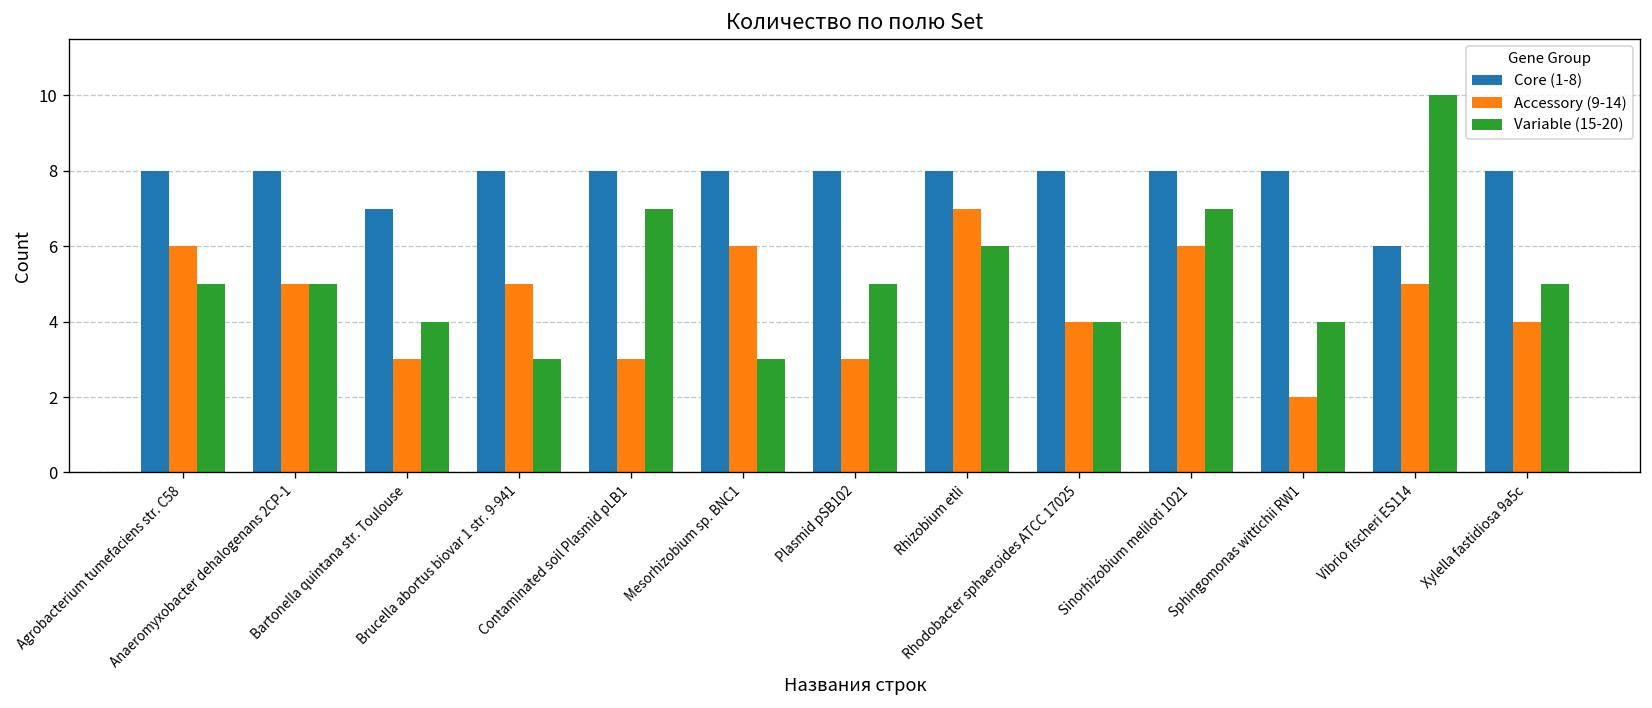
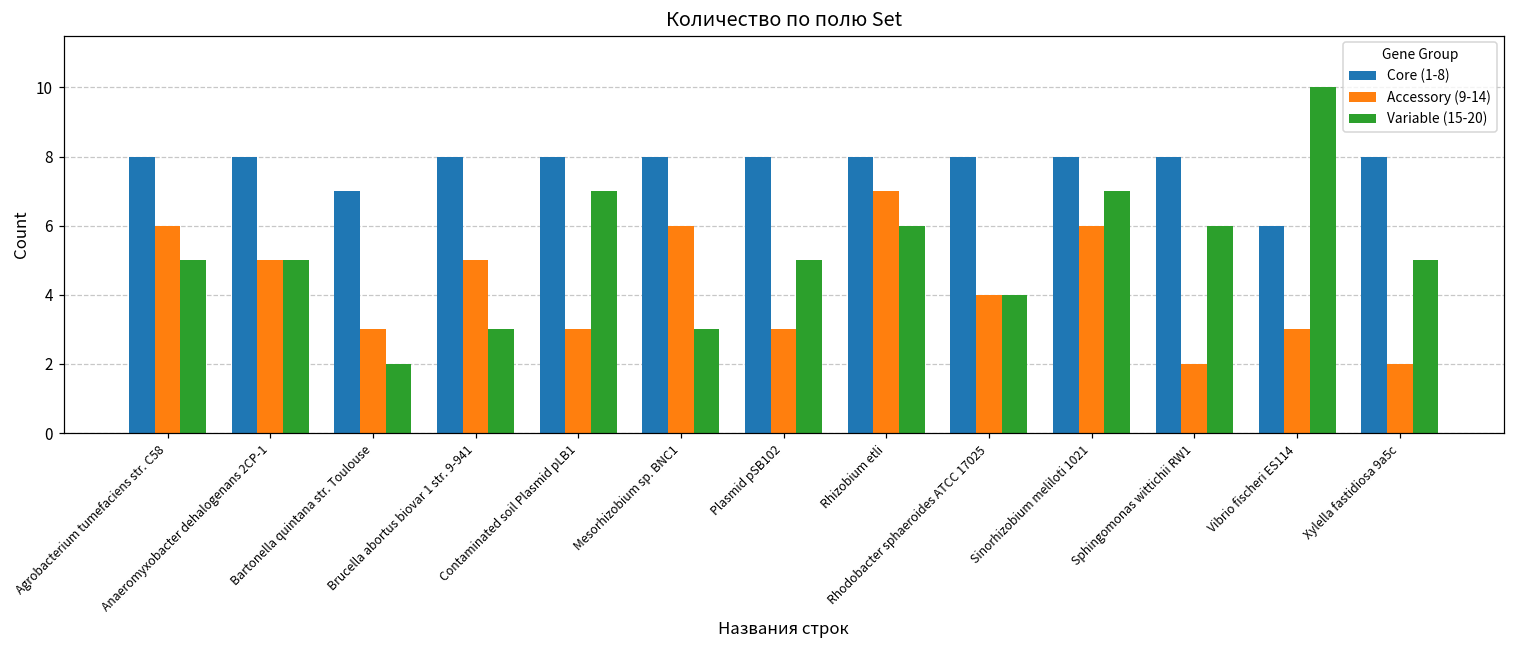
  {
    "Core (1-8)": {
      "Agrobacterium tumefaciens str. C58": 8,
      "Anaeromyxobacter dehalogenans 2CP-1": 8,
      "Bartonella quintana str. Toulouse": 7,
      "Brucella abortus biovar 1 str. 9-941": 8,
      "Contaminated soil Plasmid pLB1": 8,
      "Mesorhizobium sp. BNC1": 8,
      "Plasmid pSB102": 8,
      "Rhizobium etli": 8,
      "Rhodobacter sphaeroides ATCC 17025": 8,
      "Sinorhizobium meliloti 1021": 8,
      "Sphingomonas wittichii RW1": 8,
      "Vibrio fischeri ES114": 6,
      "Xylella fastidiosa 9a5c": 8
    },
    "Accessory (9-14)": {
      "Agrobacterium tumefaciens str. C58": 6,
      "Anaeromyxobacter dehalogenans 2CP-1": 5,
      "Bartonella quintana str. Toulouse": 3,
      "Brucella abortus biovar 1 str. 9-941": 5,
      "Contaminated soil Plasmid pLB1": 3,
      "Mesorhizobium sp. BNC1": 6,
      "Plasmid pSB102": 3,
      "Rhizobium etli": 7,
      "Rhodobacter sphaeroides ATCC 17025": 4,
      "Sinorhizobium meliloti 1021": 6,
      "Sphingomonas wittichii RW1": 2,
-     "Vibrio fischeri ES114": 5,
-     "Xylella fastidiosa 9a5c": 4
+     "Vibrio fischeri ES114": 3,
+     "Xylella fastidiosa 9a5c": 2
    },
    "Variable (15-20)": {
      "Agrobacterium tumefaciens str. C58": 5,
      "Anaeromyxobacter dehalogenans 2CP-1": 5,
-     "Bartonella quintana str. Toulouse": 4,
+     "Bartonella quintana str. Toulouse": 2,
      "Brucella abortus biovar 1 str. 9-941": 3,
      "Contaminated soil Plasmid pLB1": 7,
      "Mesorhizobium sp. BNC1": 3,
      "Plasmid pSB102": 5,
      "Rhizobium etli": 6,
      "Rhodobacter sphaeroides ATCC 17025": 4,
      "Sinorhizobium meliloti 1021": 7,
-     "Sphingomonas wittichii RW1": 4,
+     "Sphingomonas wittichii RW1": 6,
      "Vibrio fischeri ES114": 10,
      "Xylella fastidiosa 9a5c": 5
    }
  }
